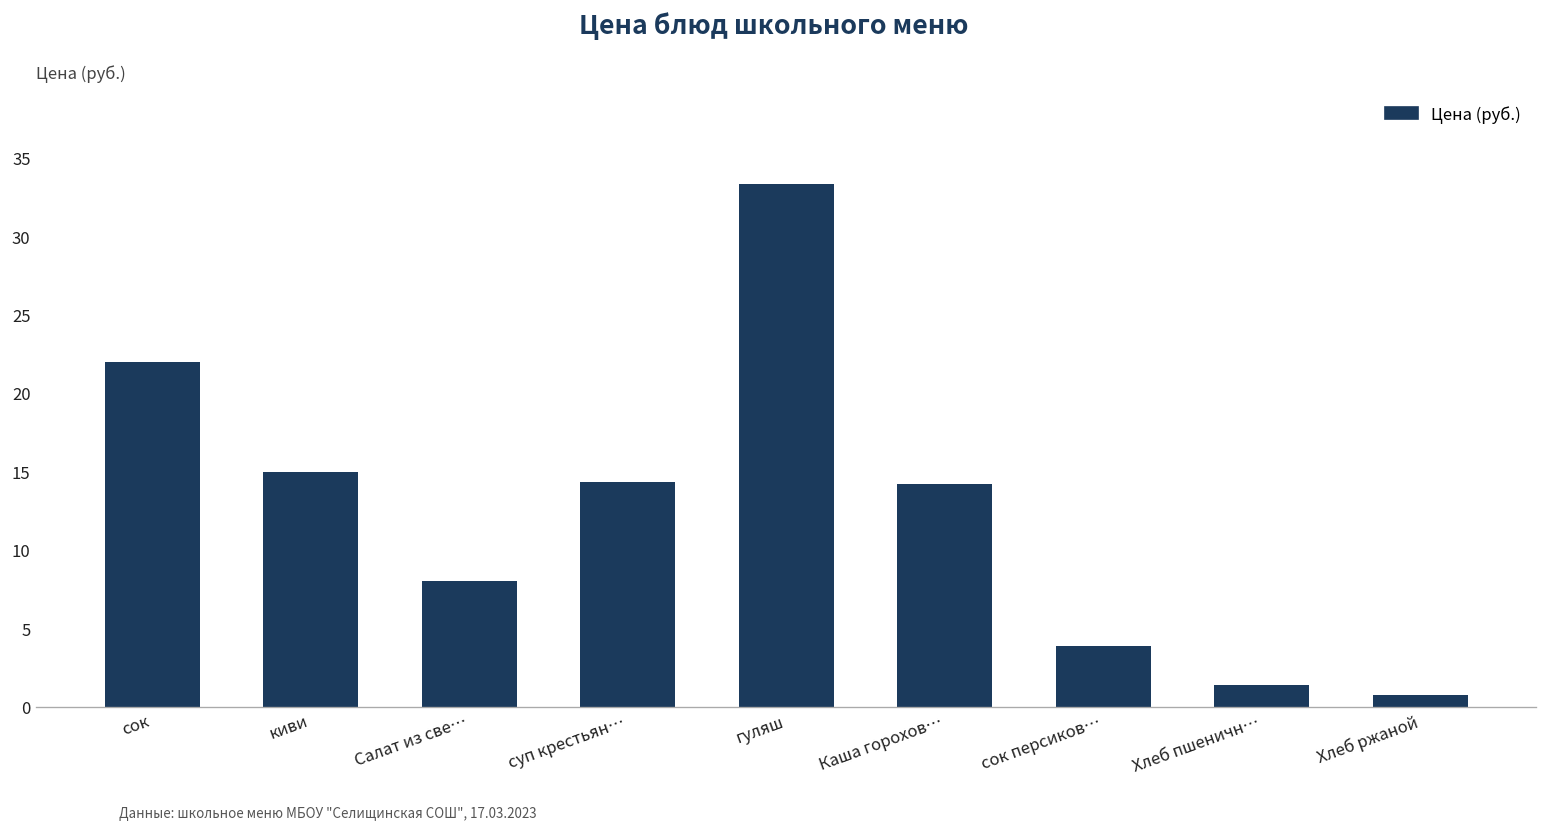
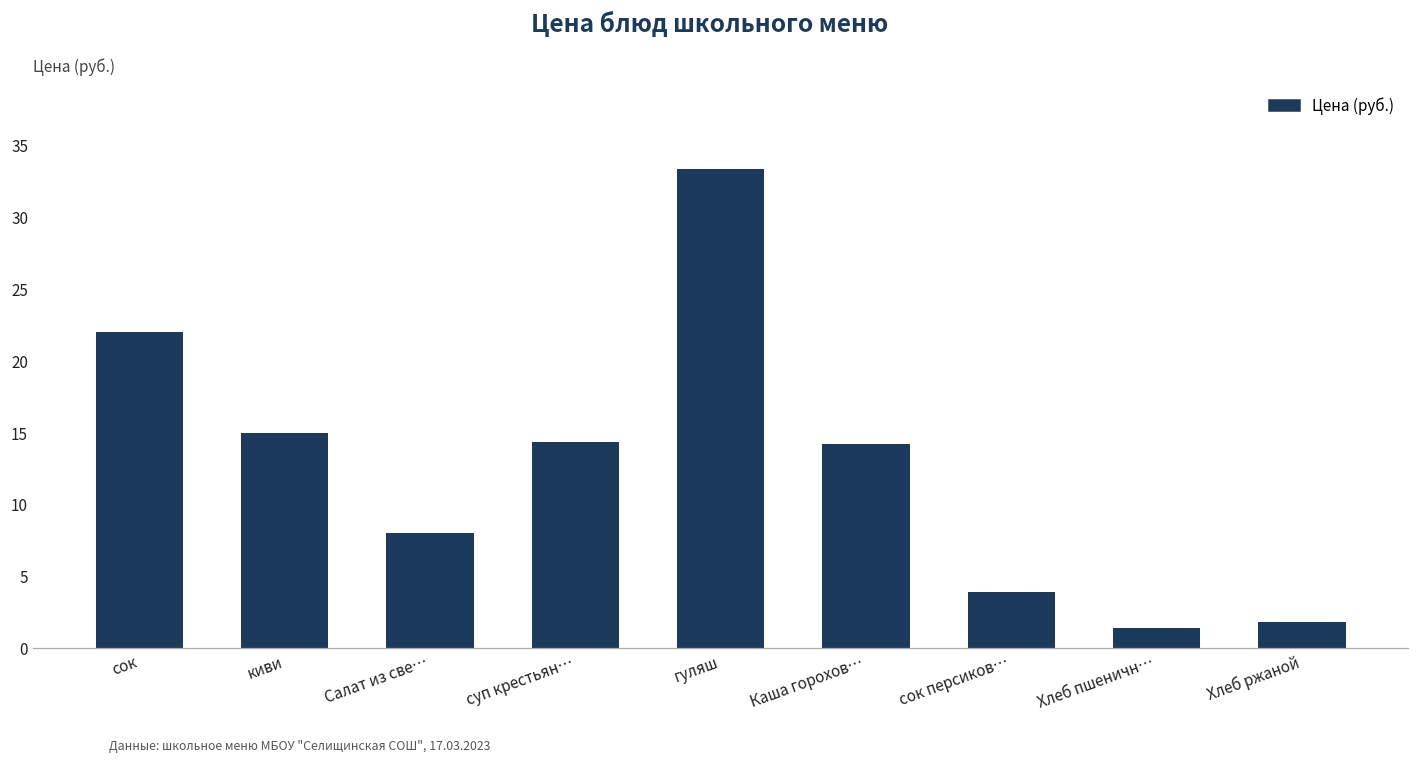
  {
    "сок": 22.0,
    "киви": 15.0,
    "Салат из све…": 8.0,
    "суп крестьян…": 14.3,
    "гуляш": 33.3,
    "Каша горохов…": 14.2,
    "сок персиков…": 3.9,
    "Хлеб пшеничн…": 1.4,
-   "Хлеб ржаной": 0.8
+   "Хлеб ржаной": 1.9
  }
